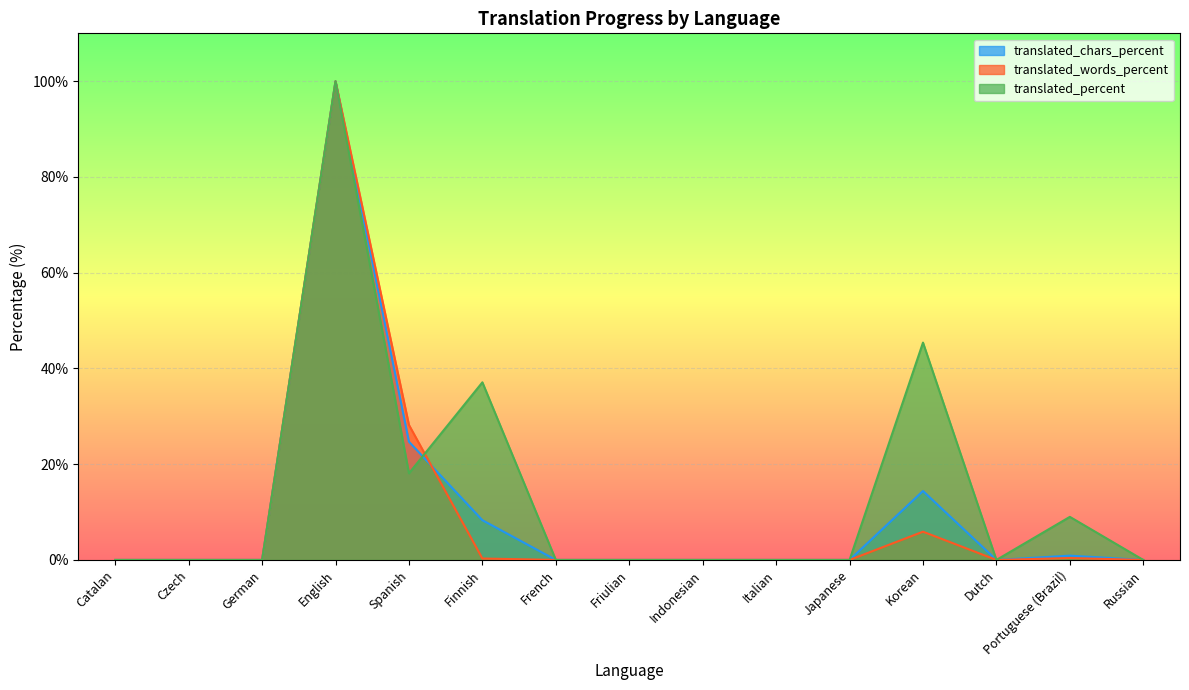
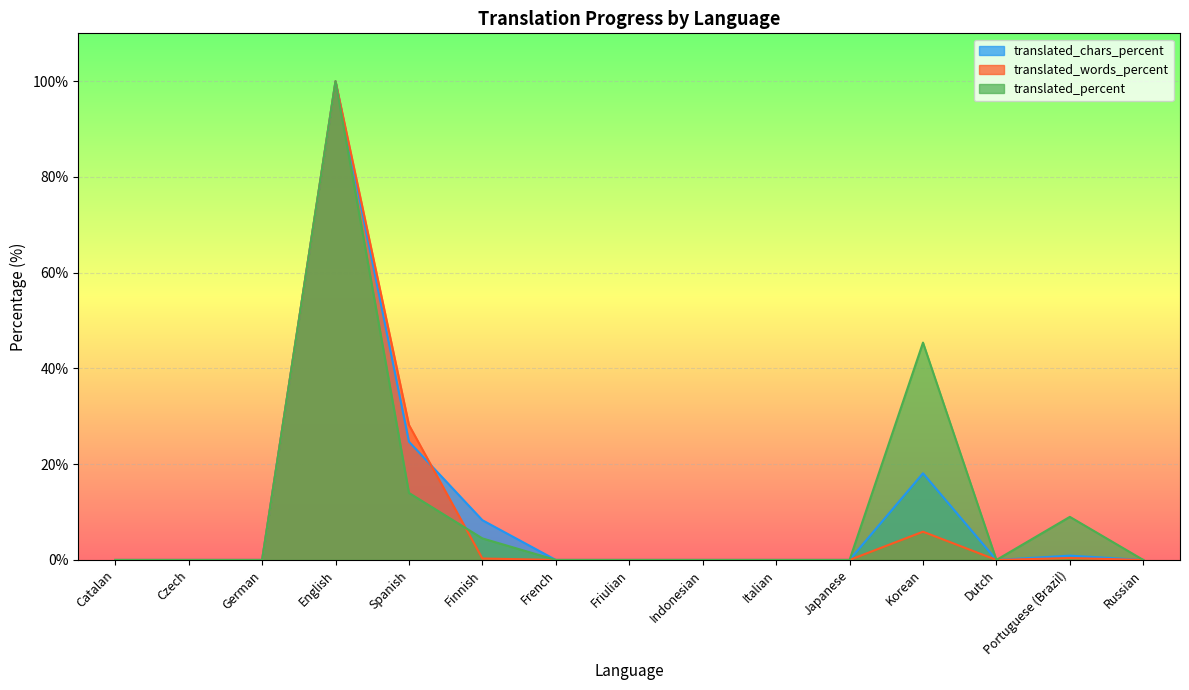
  {
    "translated_chars_percent": {
      "Spanish": "25%",
      "Finnish": "8%",
-     "Korean": "14%"
+     "Korean": "18%"
    },
    "translated_words_percent": {
      "Spanish": "28%",
      "Finnish": "0%",
      "Korean": "6%"
    },
    "translated_percent": {
-     "Spanish": "18%",
-     "Finnish": "37%",
+     "Spanish": "14%",
+     "Finnish": "5%",
      "Korean": "45%",
      "Portuguese (Brazil)": "9%"
    }
  }
